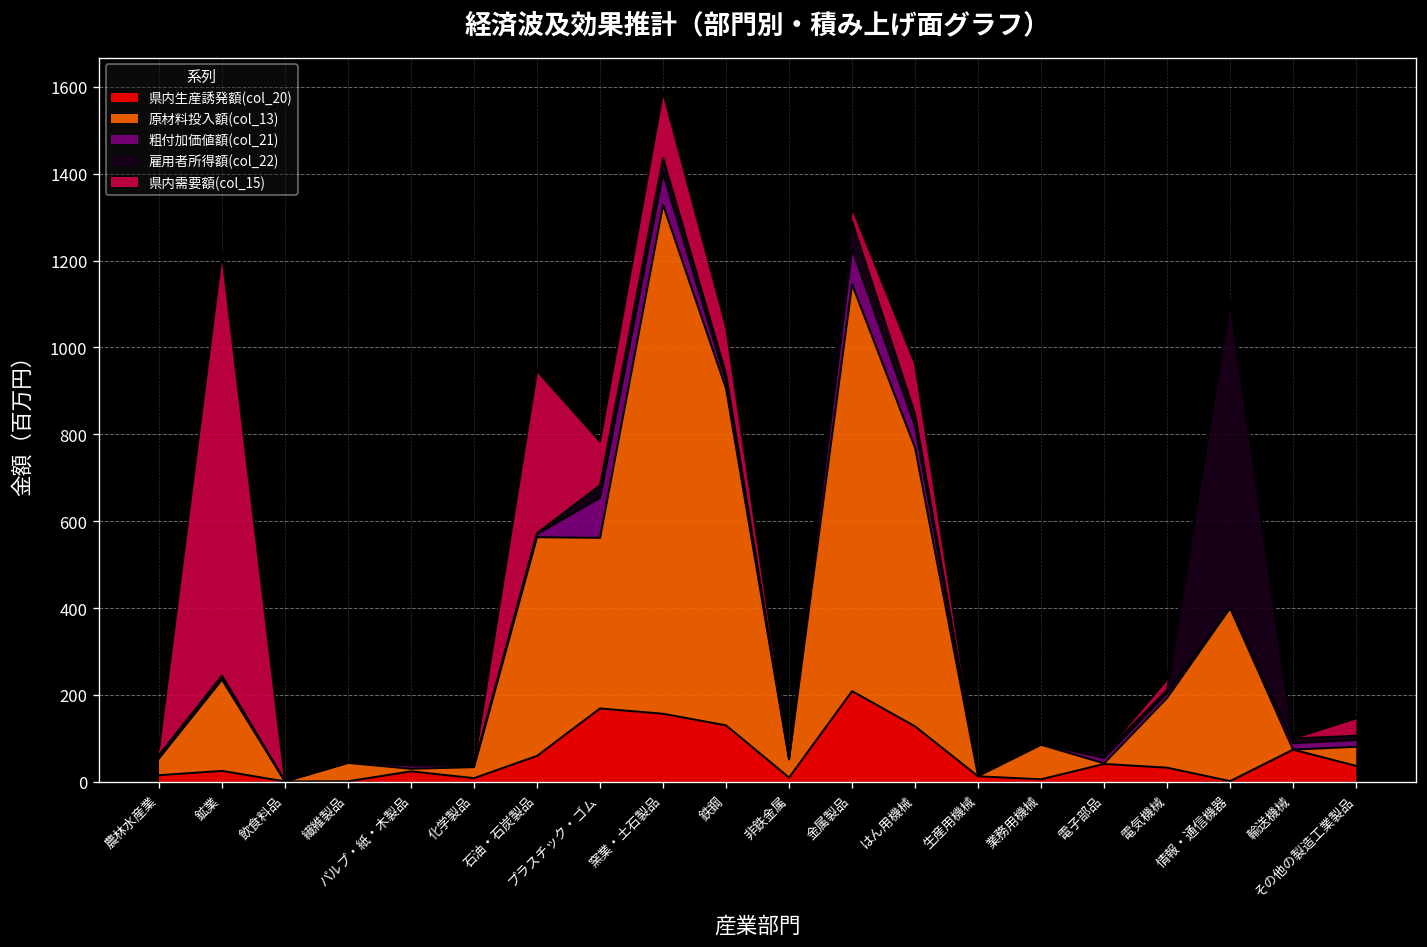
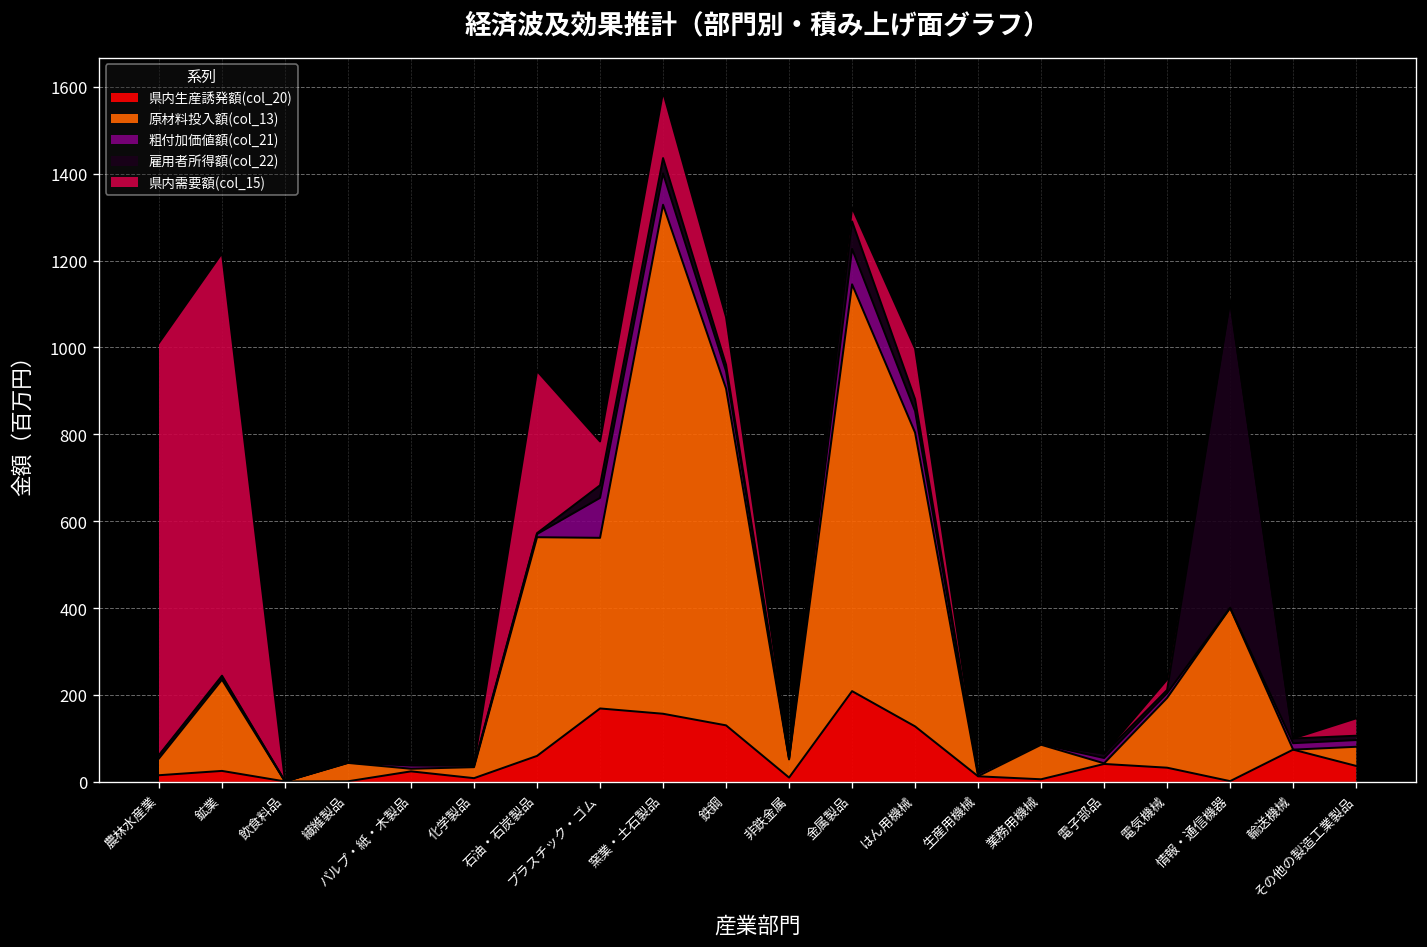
  {
    "県内生産誘発額(col_20)": {
      "農林水産業": 20,
      "鉱業": 30,
      "繊維製品": 0,
      "化学製品": 10,
      "石油・石炭製品": 60,
      "プラスチック・ゴム": 170,
      "窯業・土石製品": 160,
      "鉄鋼": 130,
      "非鉄金属": 10,
      "金属製品": 210,
      "はん用機械": 130,
      "業務用機械": 10,
      "電気機械": 30,
      "情報・通信機器": 0,
      "その他の製造工業製品": 40
    },
    "原材料投入額(col_13)": {
      "石油・石炭製品": 500,
      "プラスチック・ゴム": 390,
      "窯業・土石製品": 1170,
      "鉄鋼": 780,
      "金属製品": 940,
-     "はん用機械": 640,
+     "はん用機械": 680,
      "電気機械": 160,
      "その他の製造工業製品": 40
    },
    "粗付加価値額(col_21)": {
      "プラスチック・ゴム": 90,
      "窯業・土石製品": 70,
-     "鉄鋼": 20,
+     "鉄鋼": 40,
      "金属製品": 80,
      "はん用機械": 50,
      "電子部品": 10,
      "電気機械": 10,
      "輸送機械": 10,
      "その他の製造工業製品": 20
    },
    "雇用者所得額(col_22)": {
      "プラスチック・ゴム": 30,
      "窯業・土石製品": 40,
      "鉄鋼": 10,
      "金属製品": 60,
      "はん用機械": 30,
      "電気機械": 10,
      "その他の製造工業製品": 10
    },
    "県内需要額(col_15)": {
-     "農林水産業": 10,
+     "農林水産業": 950,
      "鉱業": 970,
      "石油・石炭製品": 370,
      "プラスチック・ゴム": 100,
      "窯業・土石製品": 150,
      "鉄鋼": 110,
      "金属製品": 30,
      "はん用機械": 120,
      "電気機械": 20,
      "その他の製造工業製品": 40
    }
  }
